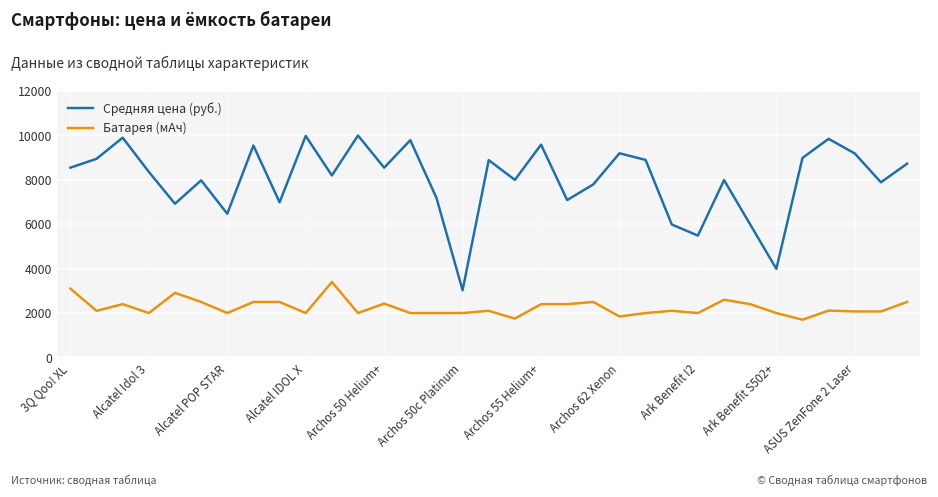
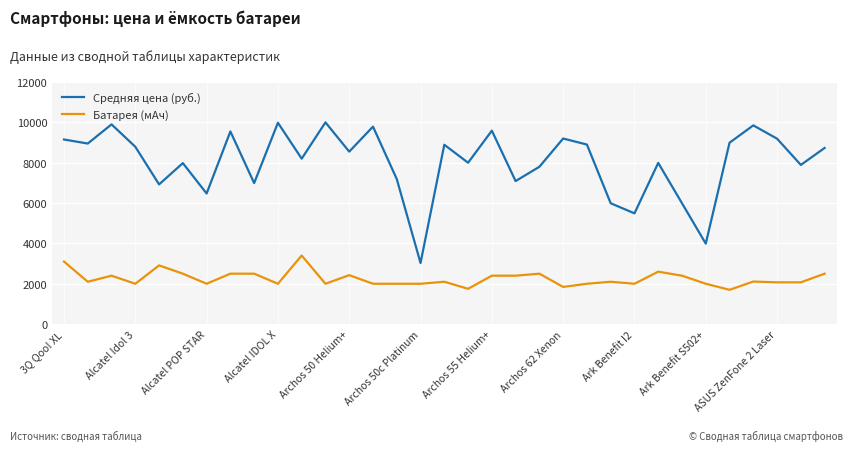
  {
    "Средняя цена (руб.)": {
-     "3Q Qoo! XL": 8600,
-     "Alcatel Idol 3": 8400,
+     "3Q Qoo! XL": 9200,
+     "Alcatel Idol 3": 8800,
      "Alcatel POP STAR": 6500,
      "Alcatel IDOL X": 10000,
      "Archos 50 Helium+": 8500,
      "Archos 50c Platinum": 3000,
      "Archos 55 Helium+": 9600,
      "Archos 62 Xenon": 9200,
      "Ark Benefit I2": 5500,
      "Ark Benefit S502+": 4000,
      "ASUS ZenFone 2 Laser": 9200
    },
    "Батарея (мАч)": {
      "3Q Qoo! XL": 3100,
      "Alcatel Idol 3": 2000,
      "Alcatel POP STAR": 2000,
      "Alcatel IDOL X": 2000,
      "Archos 50 Helium+": 2400,
      "Archos 50c Platinum": 2000,
      "Archos 55 Helium+": 2400,
      "Archos 62 Xenon": 1800,
      "Ark Benefit I2": 2000,
      "Ark Benefit S502+": 2000,
      "ASUS ZenFone 2 Laser": 2100
    }
  }
